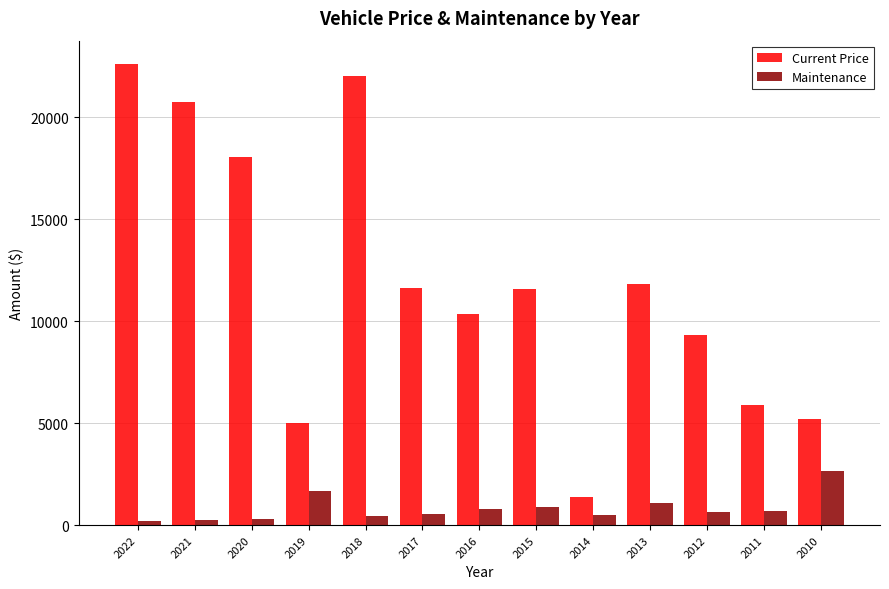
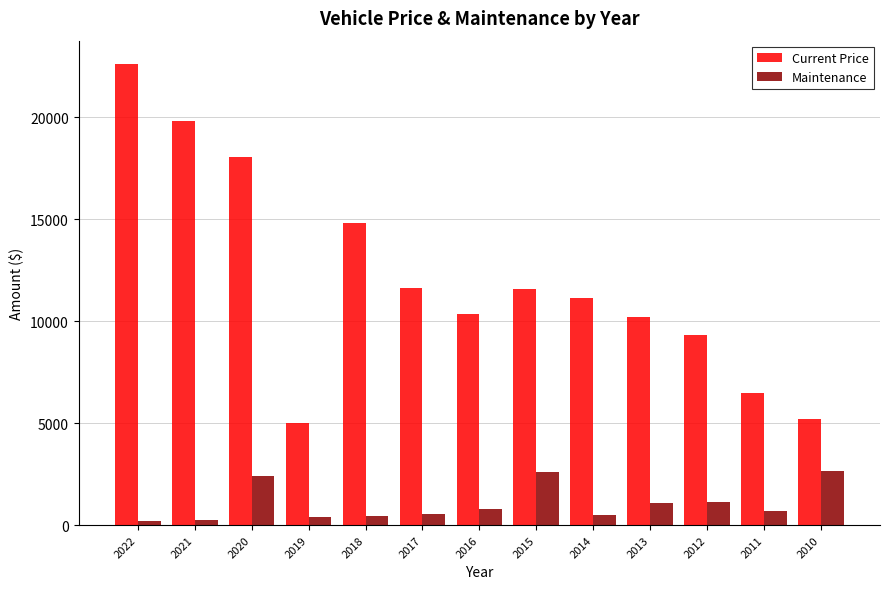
  {
    "Current Price": {
      "2022": 22600,
-     "2021": 20800,
+     "2021": 19800,
      "2020": 18000,
      "2019": 5000,
-     "2018": 22000,
+     "2018": 14800,
      "2017": 11600,
      "2016": 10400,
      "2015": 11600,
-     "2014": 1400,
-     "2013": 11800,
+     "2014": 11100,
+     "2013": 10200,
      "2012": 9300,
-     "2011": 5900,
+     "2011": 6500,
      "2010": 5200
    },
    "Maintenance": {
      "2022": 200,
      "2021": 200,
-     "2020": 300,
-     "2019": 1700,
+     "2020": 2400,
+     "2019": 400,
      "2018": 400,
      "2017": 600,
      "2016": 800,
-     "2015": 900,
+     "2015": 2600,
      "2014": 500,
      "2013": 1100,
-     "2012": 600,
+     "2012": 1100,
      "2011": 700,
      "2010": 2700
    }
  }
